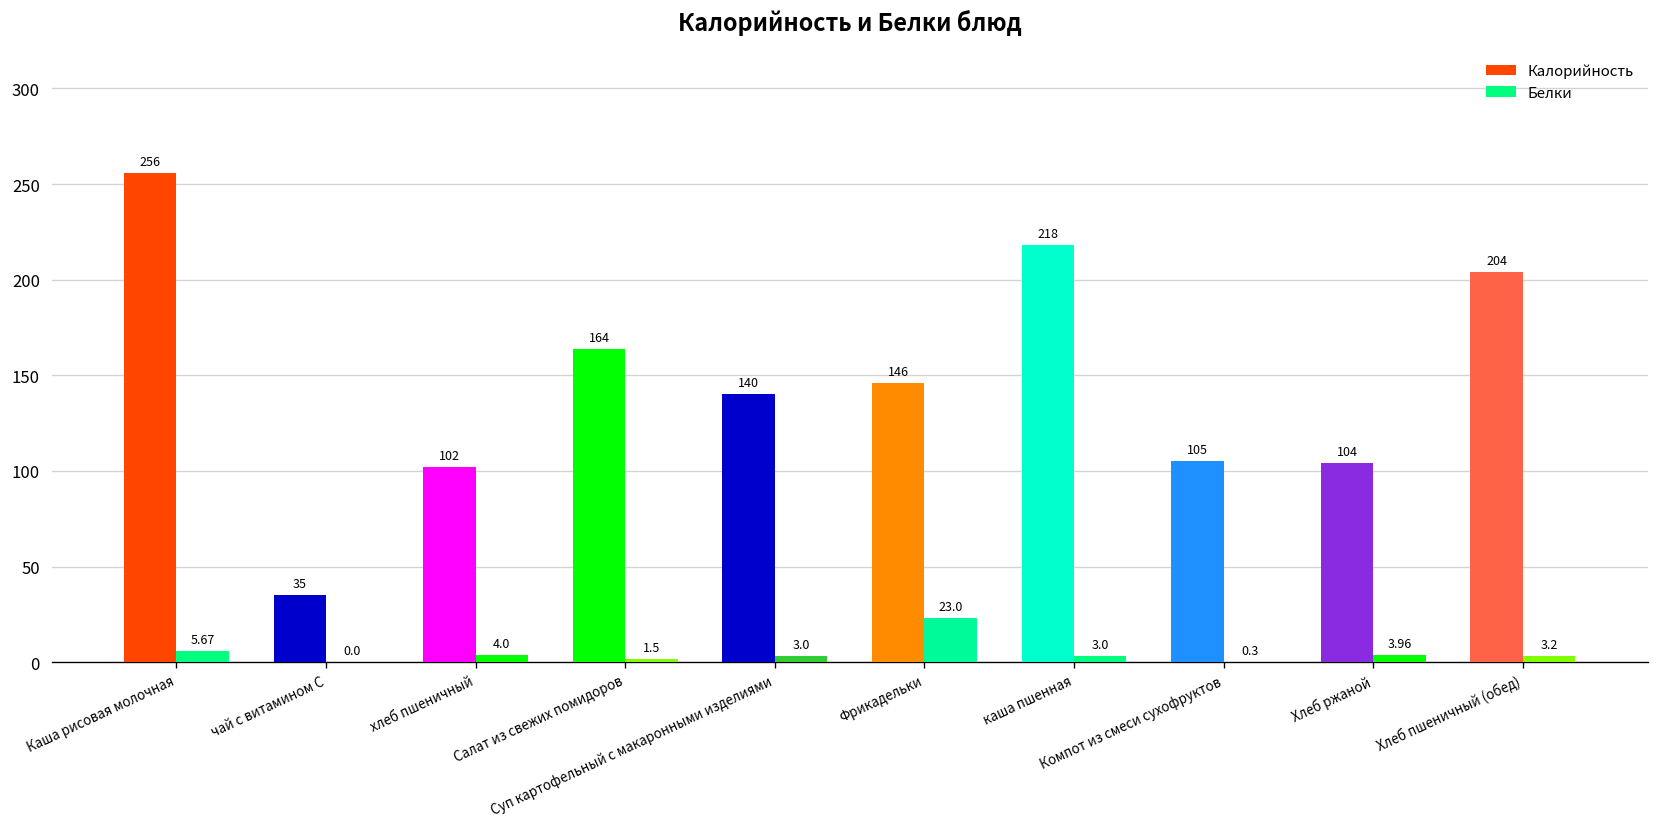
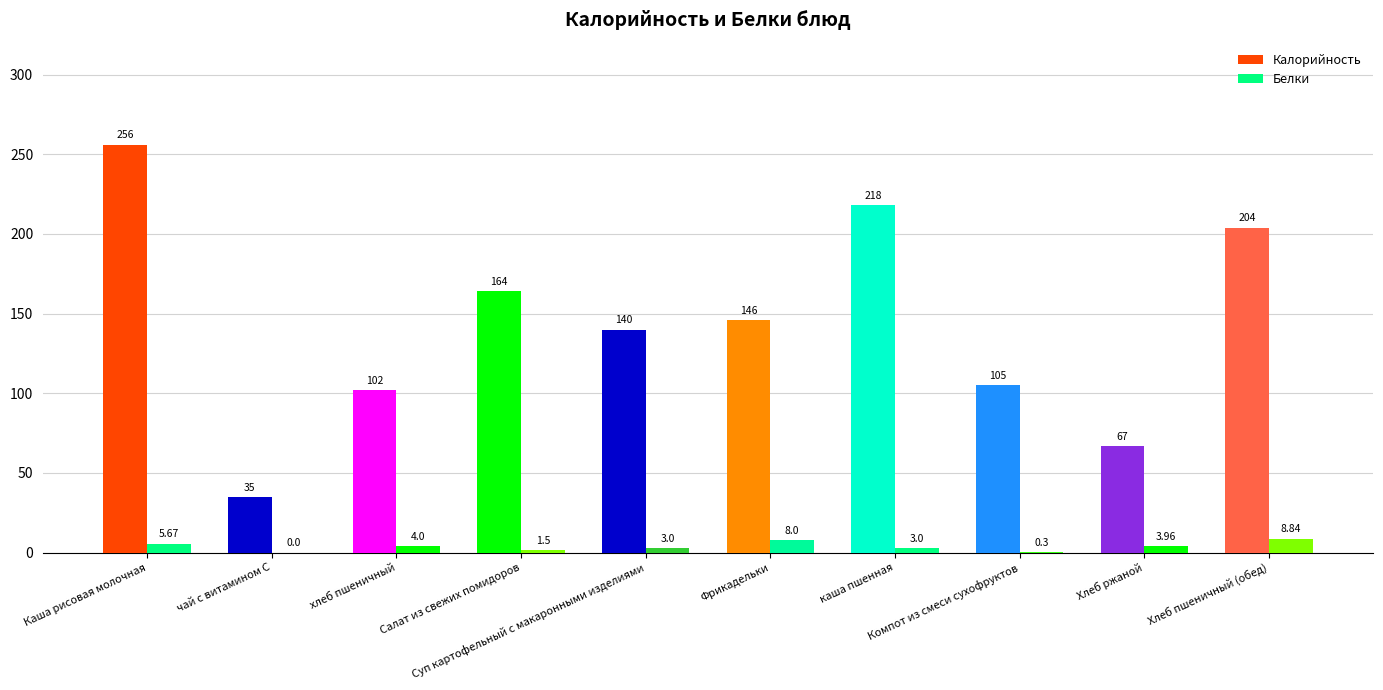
  {
    "Калорийность": {
      "Каша рисовая молочная": 256,
      "чай с витамином С": 35,
      "хлеб пшеничный": 102,
      "Салат из свежих помидоров": 164,
      "Суп картофельный с макаронными изделиями": 140,
      "Фрикадельки": 146,
      "каша пшенная": 218,
      "Компот из смеси сухофруктов": 105,
-     "Хлеб ржаной": 104,
+     "Хлеб ржаной": 67,
      "Хлеб пшеничный (обед)": 204
    },
    "Белки": {
      "Каша рисовая молочная": 5.67,
      "чай с витамином С": 0.0,
      "хлеб пшеничный": 4.0,
      "Салат из свежих помидоров": 1.5,
      "Суп картофельный с макаронными изделиями": 3.0,
-     "Фрикадельки": 23.0,
+     "Фрикадельки": 8.0,
      "каша пшенная": 3.0,
      "Компот из смеси сухофруктов": 0.3,
      "Хлеб ржаной": 3.96,
-     "Хлеб пшеничный (обед)": 3.2
+     "Хлеб пшеничный (обед)": 8.84
    }
  }
